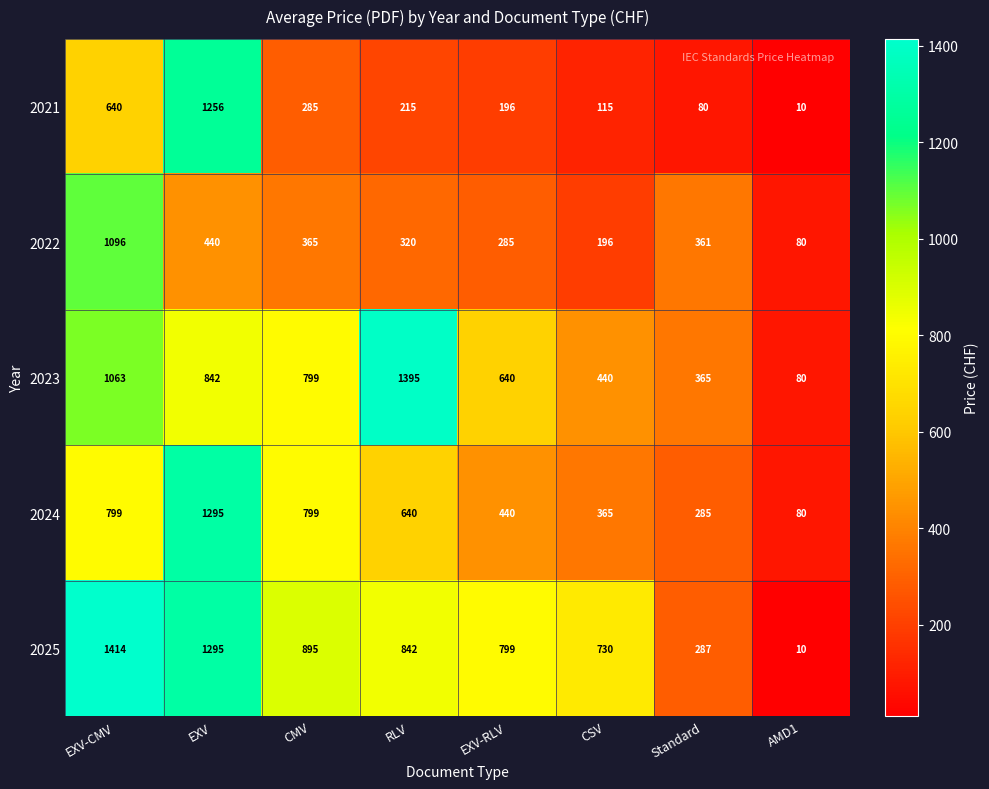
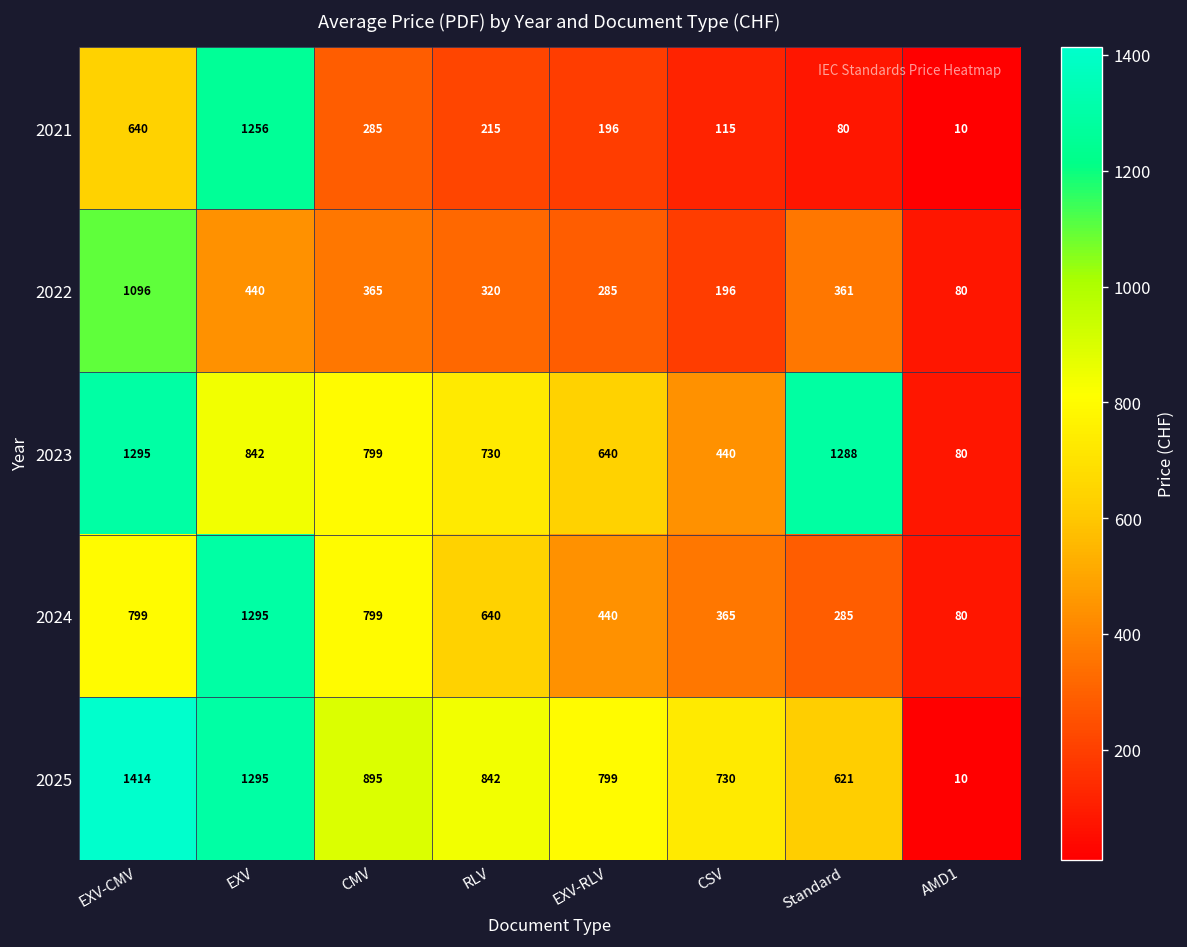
  {
    "2021": {
      "EXV-CMV": 640,
      "EXV": 1256,
      "CMV": 285,
      "RLV": 215,
      "EXV-RLV": 196,
      "CSV": 115,
      "Standard": 80
    },
    "2022": {
      "EXV-CMV": 1096,
      "EXV": 440,
      "CMV": 365,
      "RLV": 320,
      "EXV-RLV": 285,
      "CSV": 196,
      "Standard": 361,
      "AMD1": 80
    },
    "2023": {
-     "EXV-CMV": 1063,
+     "EXV-CMV": 1295,
      "EXV": 842,
      "CMV": 799,
-     "RLV": 1395,
+     "RLV": 730,
      "EXV-RLV": 640,
      "CSV": 440,
-     "Standard": 365,
+     "Standard": 1288,
      "AMD1": 80
    },
    "2024": {
      "EXV-CMV": 799,
      "EXV": 1295,
      "CMV": 799,
      "RLV": 640,
      "EXV-RLV": 440,
      "CSV": 365,
      "Standard": 285,
      "AMD1": 80
    },
    "2025": {
      "EXV-CMV": 1414,
      "EXV": 1295,
      "CMV": 895,
      "RLV": 842,
      "EXV-RLV": 799,
      "CSV": 730,
-     "Standard": 287,
+     "Standard": 621,
      "AMD1": 10
    }
  }
